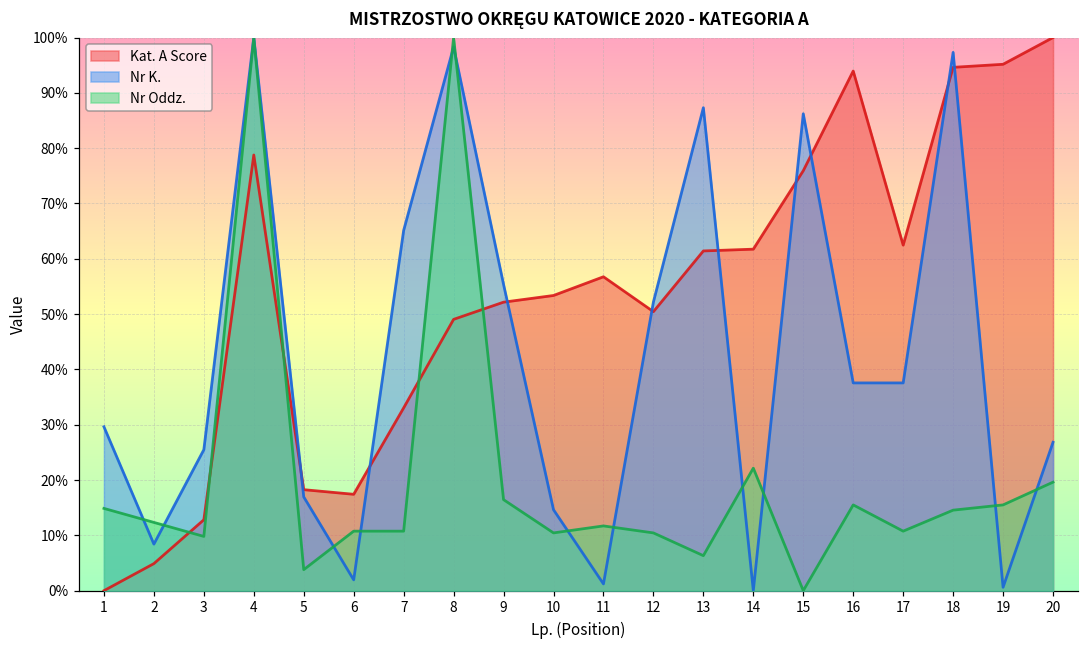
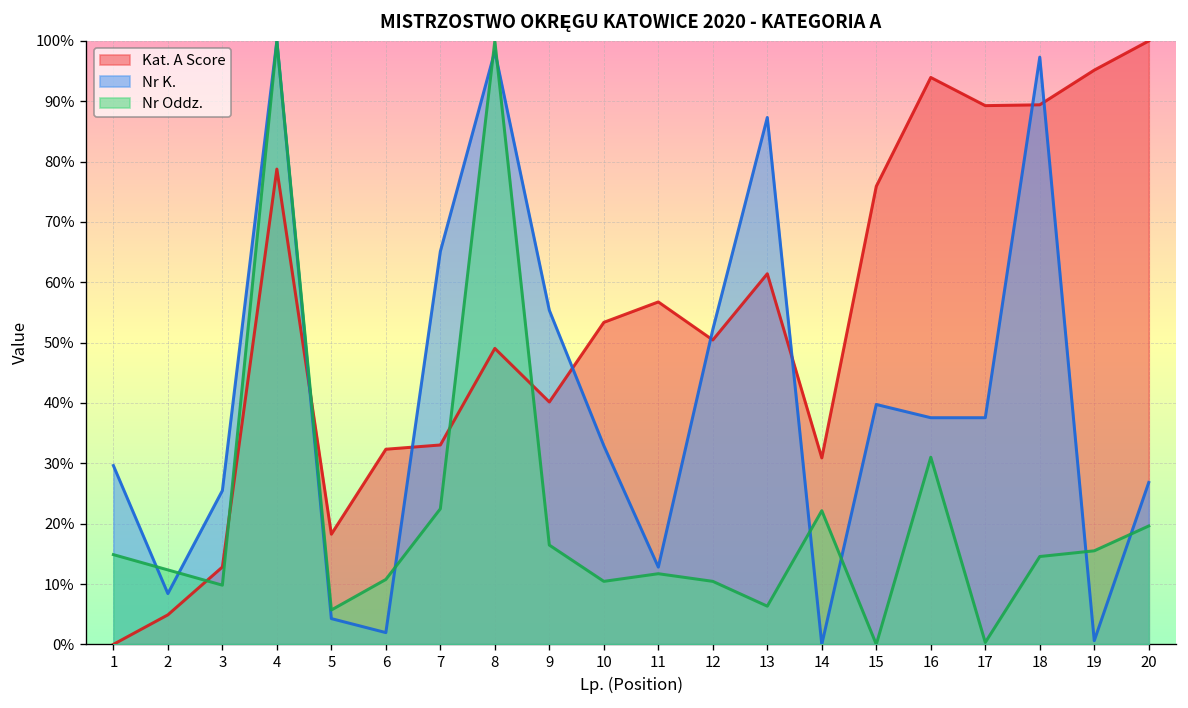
  {
    "Kat. A Score": {
      "1": "0%",
      "2": "5%",
      "3": "13%",
      "4": "79%",
      "5": "18%",
-     "6": "17%",
+     "6": "32%",
      "7": "33%",
      "8": "49%",
-     "9": "52%",
+     "9": "40%",
      "10": "53%",
      "11": "57%",
      "12": "50%",
      "13": "61%",
-     "14": "62%",
+     "14": "31%",
      "15": "76%",
      "16": "94%",
-     "17": "62%",
-     "18": "95%",
+     "17": "89%",
+     "18": "89%",
      "19": "95%",
      "20": "100%"
    },
    "Nr K.": {
      "1": "30%",
      "2": "8%",
      "3": "25%",
-     "5": "17%",
+     "5": "4%",
      "6": "2%",
      "7": "65%",
      "8": "98%",
      "9": "55%",
-     "10": "15%",
-     "11": "1%",
+     "10": "33%",
+     "11": "13%",
      "12": "52%",
      "13": "87%",
      "14": "0%",
-     "15": "86%",
+     "15": "40%",
      "16": "38%",
      "17": "38%",
      "18": "97%",
      "19": "1%",
      "20": "27%"
    },
    "Nr Oddz.": {
      "1": "15%",
      "2": "12%",
      "3": "10%",
-     "5": "4%",
+     "5": "6%",
      "6": "11%",
-     "7": "11%",
+     "7": "22%",
      "8": "100%",
      "9": "16%",
      "10": "10%",
      "11": "12%",
      "12": "10%",
      "13": "6%",
      "14": "22%",
      "15": "0%",
-     "16": "16%",
-     "17": "11%",
+     "16": "31%",
+     "17": "0%",
      "18": "15%",
      "19": "16%",
      "20": "20%"
    }
  }
